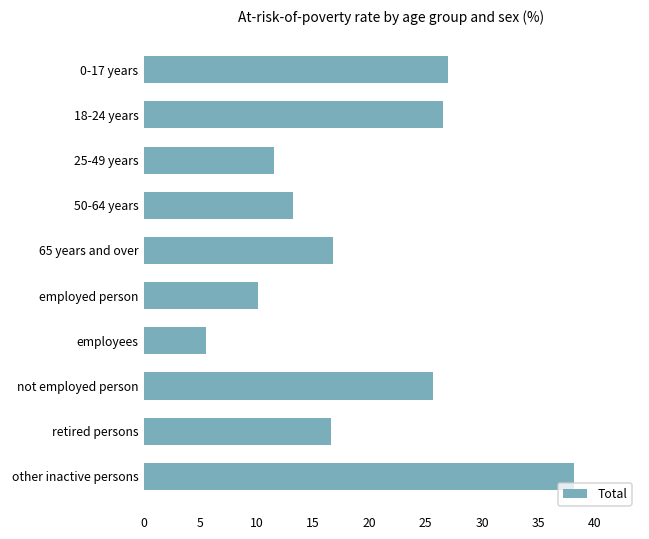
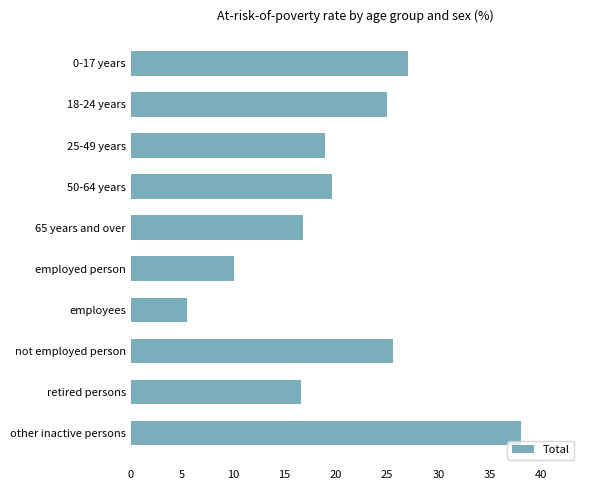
  {
    "0-17 years": 27.0,
-   "18-24 years": 26.5,
-   "25-49 years": 11.5,
-   "50-64 years": 13.2,
+   "18-24 years": 25.0,
+   "25-49 years": 18.9,
+   "50-64 years": 19.6,
    "65 years and over": 16.8,
    "employed person": 10.1,
    "employees": 5.5,
    "not employed person": 25.6,
    "retired persons": 16.6,
    "other inactive persons": 38.1
  }
